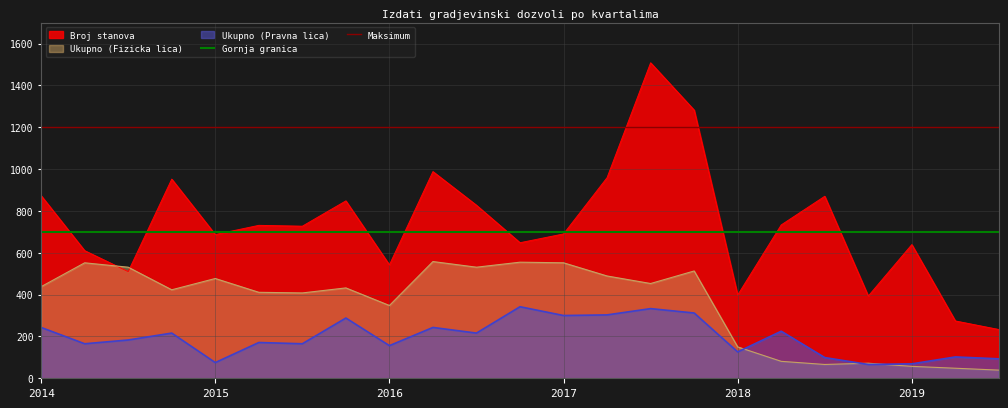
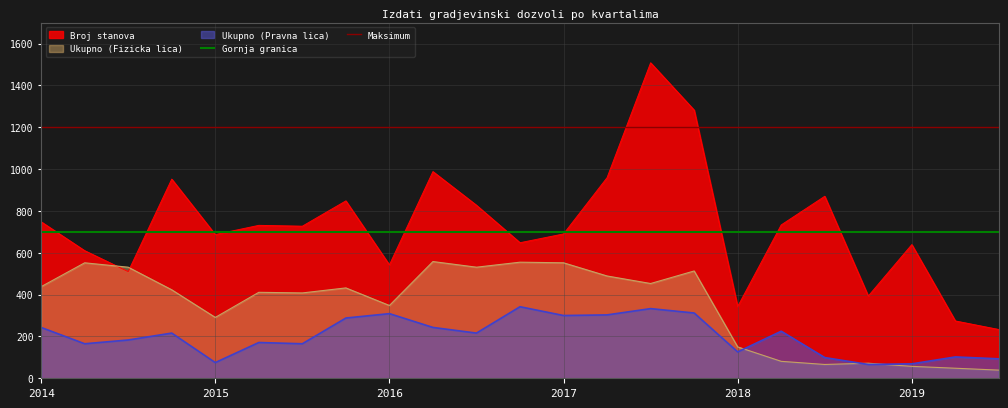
  {
    "Broj stanova": {
-     "2014": 870,
+     "2014": 750,
      "2015": 690,
      "2016": 540,
      "2017": 690,
-     "2018": 400,
+     "2018": 340,
      "2019": 640
    },
    "Ukupno (Fizicka lica)": {
      "2014": 440,
-     "2015": 480,
+     "2015": 290,
      "2016": 350,
      "2017": 550,
      "2018": 150
    },
    "Ukupno (Pravna lica)": {
      "2014": 240,
      "2015": 80,
-     "2016": 160,
+     "2016": 310,
      "2017": 300,
      "2018": 130
    }
  }
